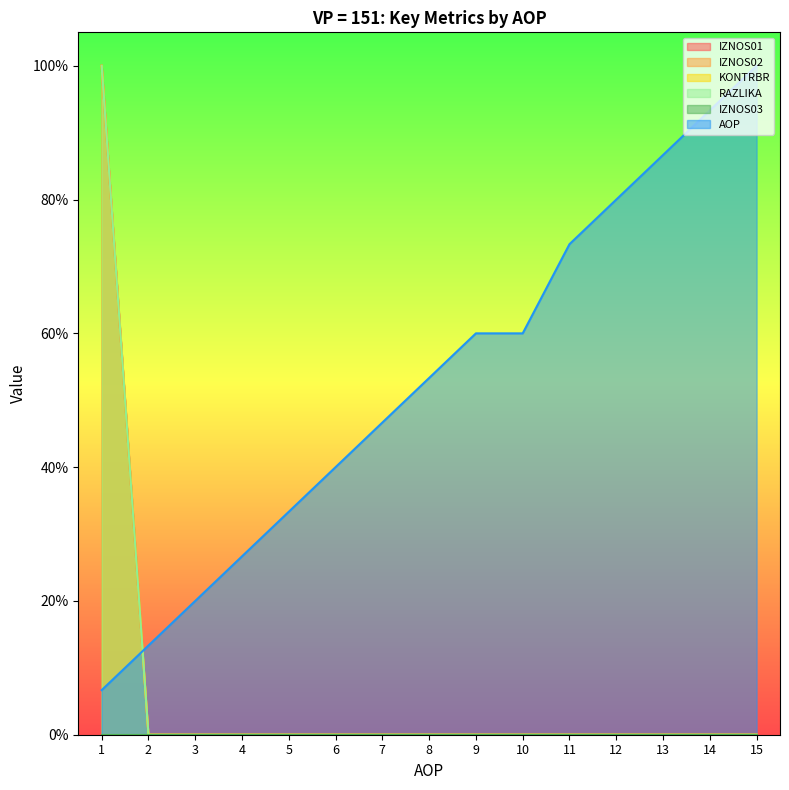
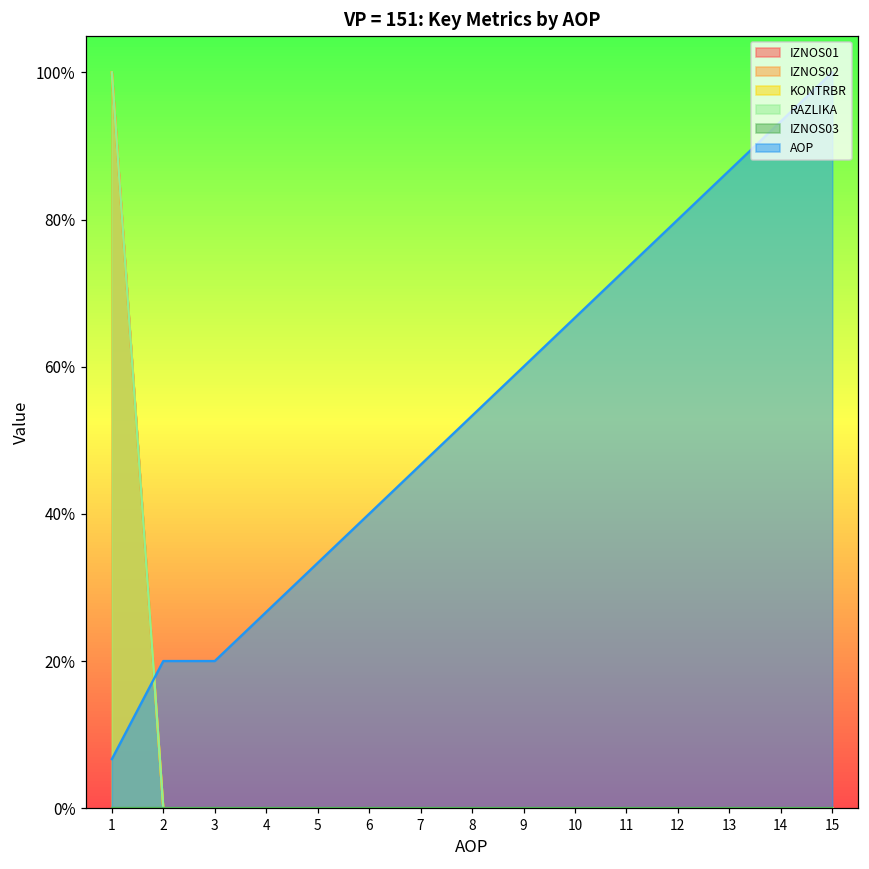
  {
    "RAZLIKA": {
      "1": "100%"
    },
    "IZNOS03": {
      "1": "0%"
    },
    "AOP": {
      "1": "7%",
-     "2": "13%",
+     "2": "20%",
      "3": "20%",
      "4": "27%",
      "5": "33%",
      "6": "40%",
      "7": "47%",
      "8": "53%",
      "9": "60%",
-     "10": "60%",
+     "10": "67%",
      "11": "73%",
      "12": "80%",
      "13": "87%"
    }
  }
